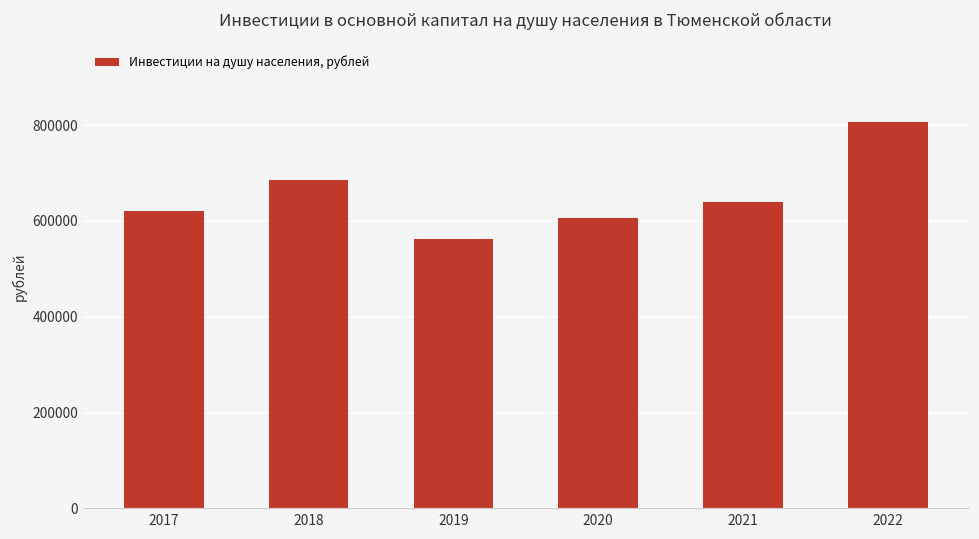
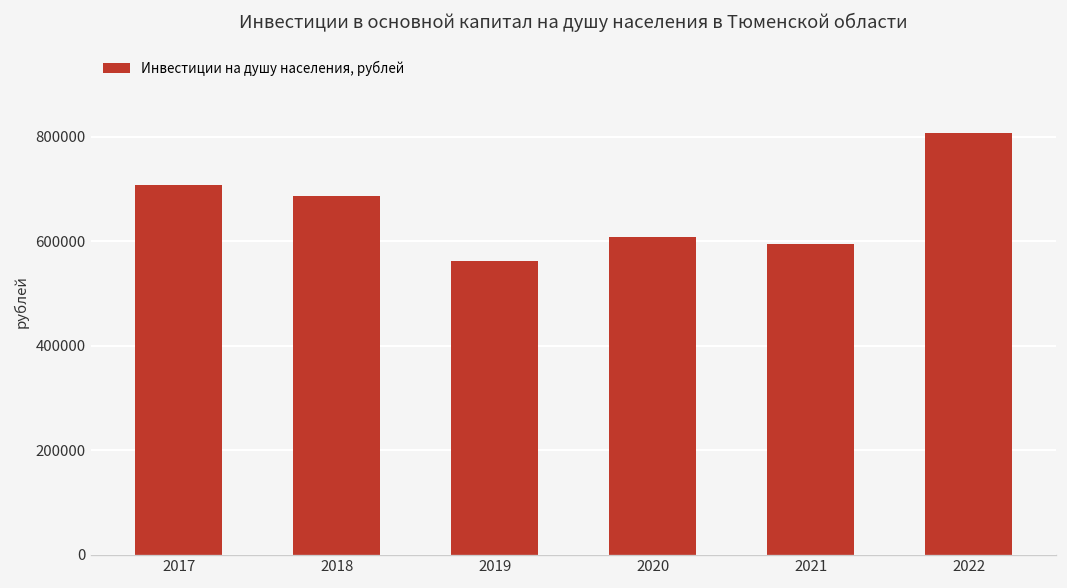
  {
-   "2017": 620000,
+   "2017": 710000,
    "2018": 690000,
    "2019": 560000,
    "2020": 610000,
-   "2021": 640000,
+   "2021": 590000,
    "2022": 810000
  }
